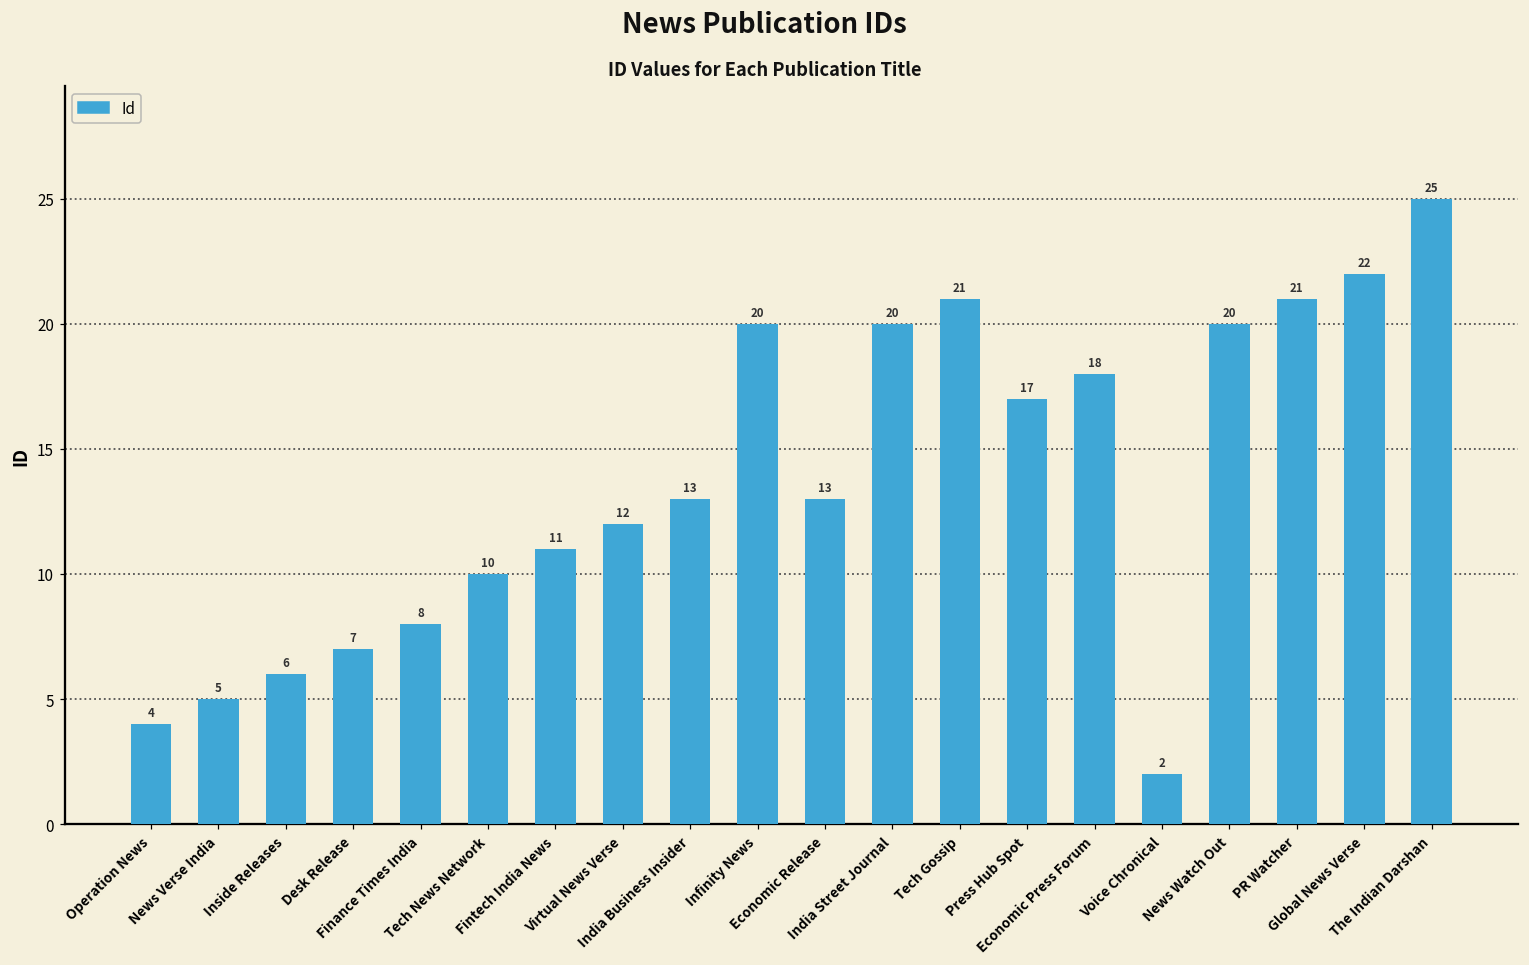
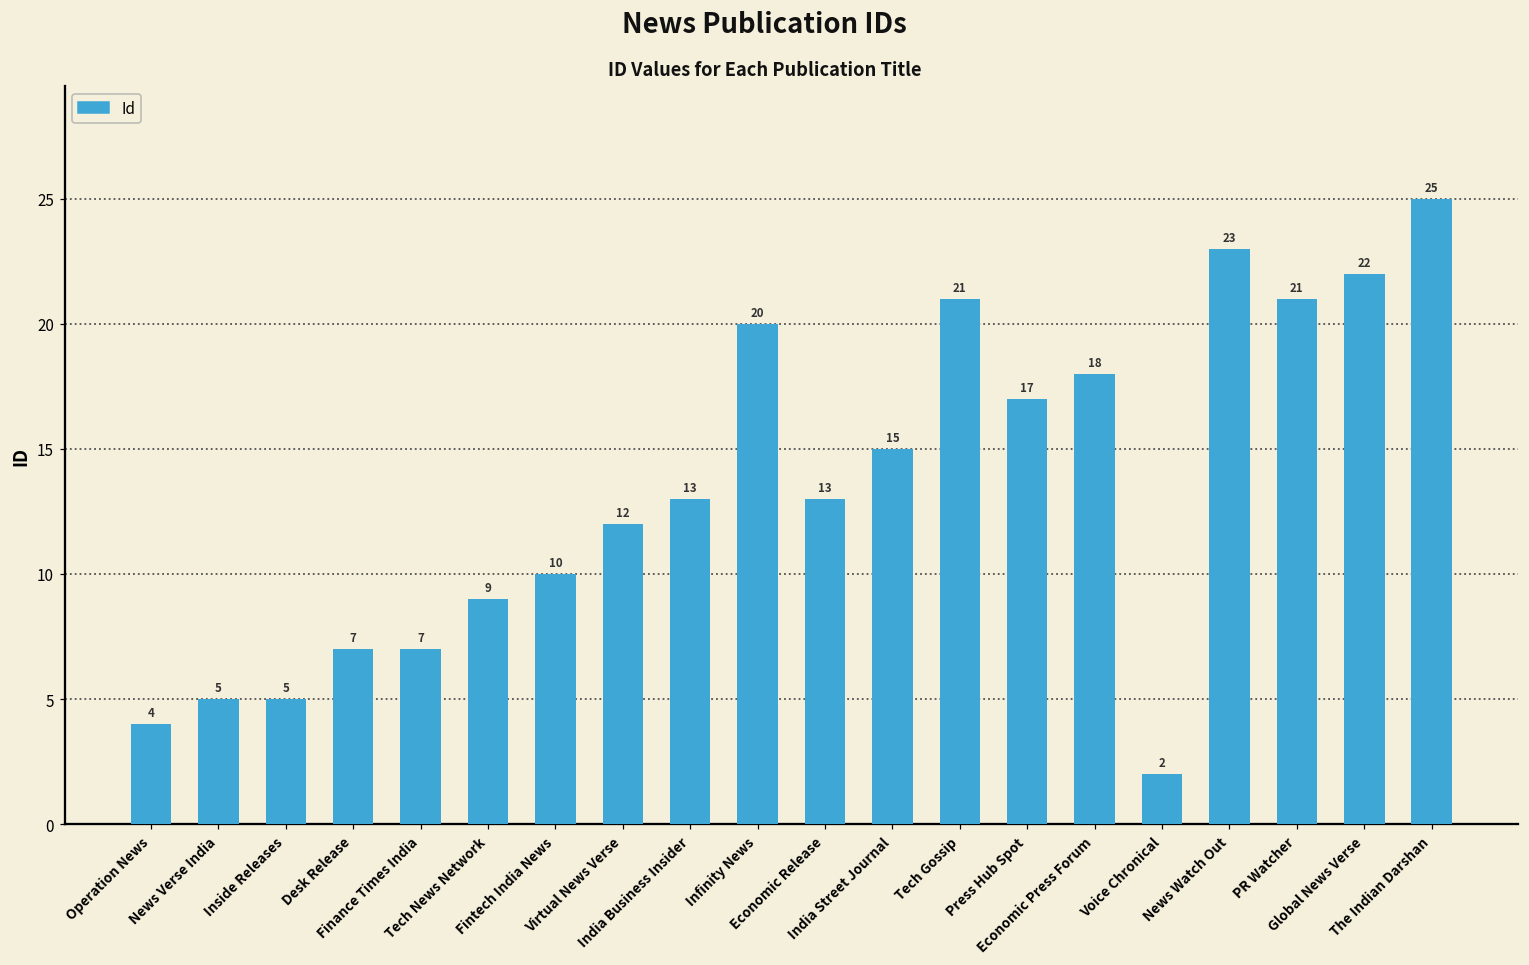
  {
    "Operation News": 4,
    "News Verse India": 5,
-   "Inside Releases": 6,
+   "Inside Releases": 5,
    "Desk Release": 7,
-   "Finance Times India": 8,
-   "Tech News Network": 10,
-   "Fintech India News": 11,
+   "Finance Times India": 7,
+   "Tech News Network": 9,
+   "Fintech India News": 10,
    "Virtual News Verse": 12,
    "India Business Insider": 13,
    "Infinity News": 20,
    "Economic Release": 13,
-   "India Street Journal": 20,
+   "India Street Journal": 15,
    "Tech Gossip": 21,
    "Press Hub Spot": 17,
    "Economic Press Forum": 18,
    "Voice Chronical": 2,
-   "News Watch Out": 20,
+   "News Watch Out": 23,
    "PR Watcher": 21,
    "Global News Verse": 22,
    "The Indian Darshan": 25
  }
